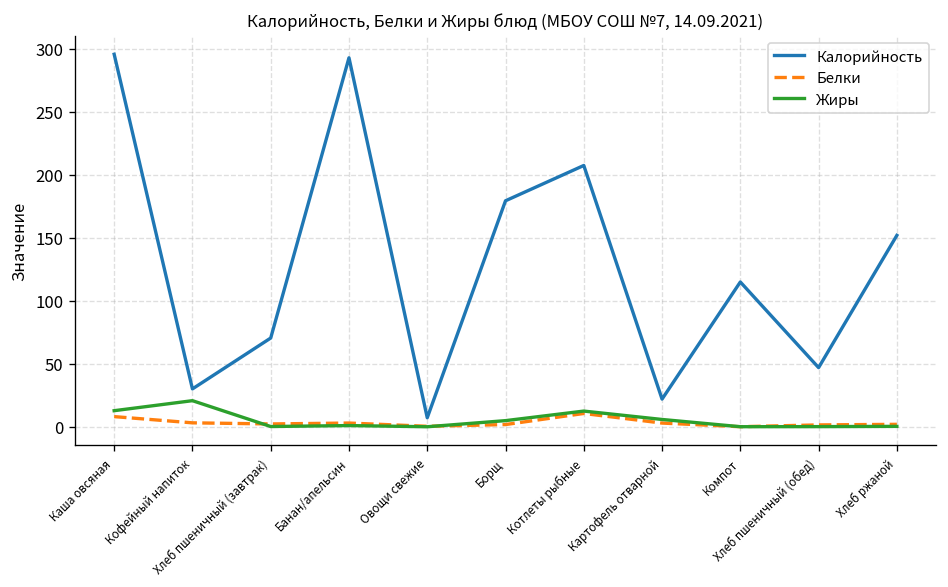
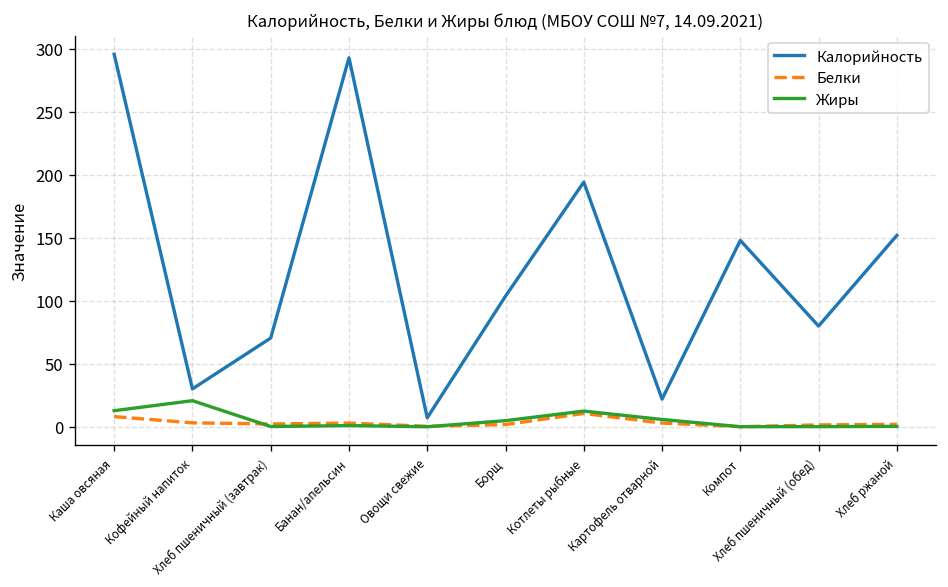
  {
    "Калорийность": {
      "Каша овсяная": 296,
      "Кофейный напиток": 30,
      "Хлеб пшеничный (завтрак)": 71,
      "Банан/апельсин": 293,
      "Овощи свежие": 7,
-     "Борщ": 179,
-     "Котлеты рыбные": 208,
+     "Борщ": 104,
+     "Котлеты рыбные": 194,
      "Картофель отварной": 22,
-     "Компот": 115,
-     "Хлеб пшеничный (обед)": 47,
+     "Компот": 148,
+     "Хлеб пшеничный (обед)": 80,
      "Хлеб ржаной": 152
    },
    "Белки": {
      "Каша овсяная": 8,
      "Кофейный напиток": 3,
      "Борщ": 2,
      "Картофель отварной": 3
    },
    "Жиры": {
      "Каша овсяная": 13,
      "Кофейный напиток": 21,
      "Борщ": 5,
      "Картофель отварной": 6
    }
  }
